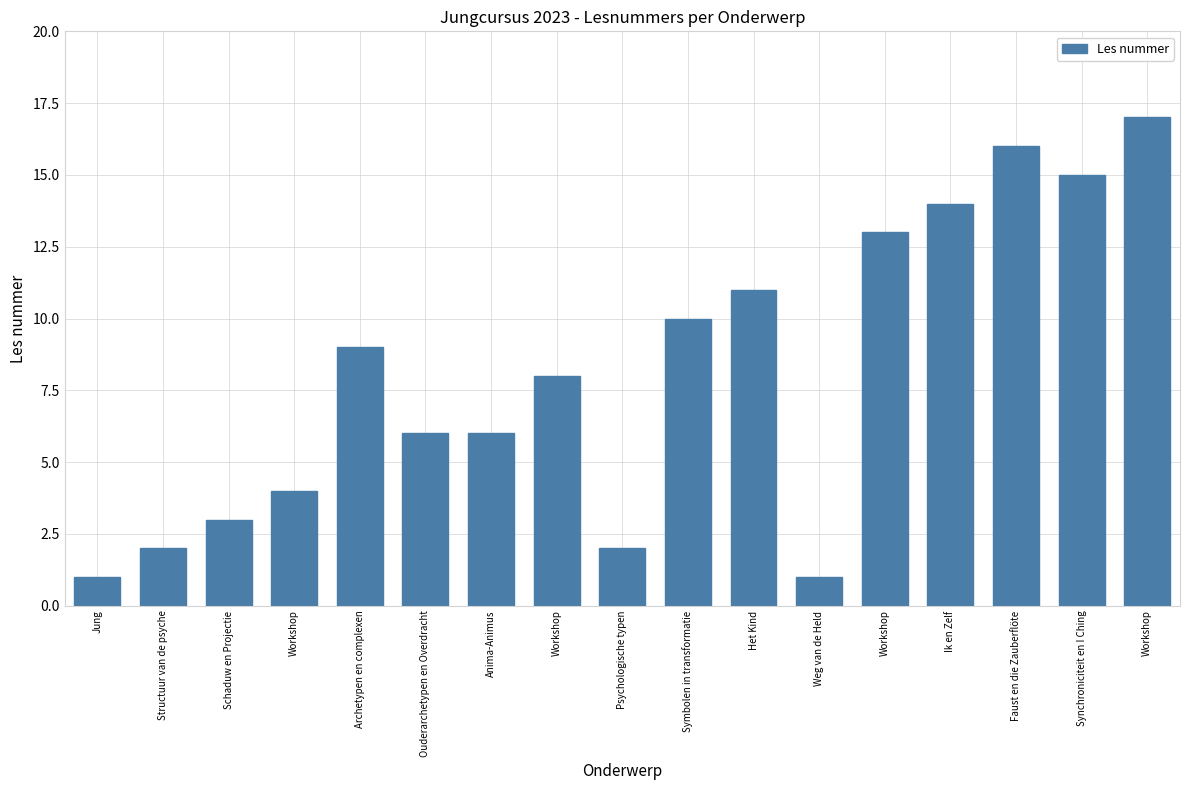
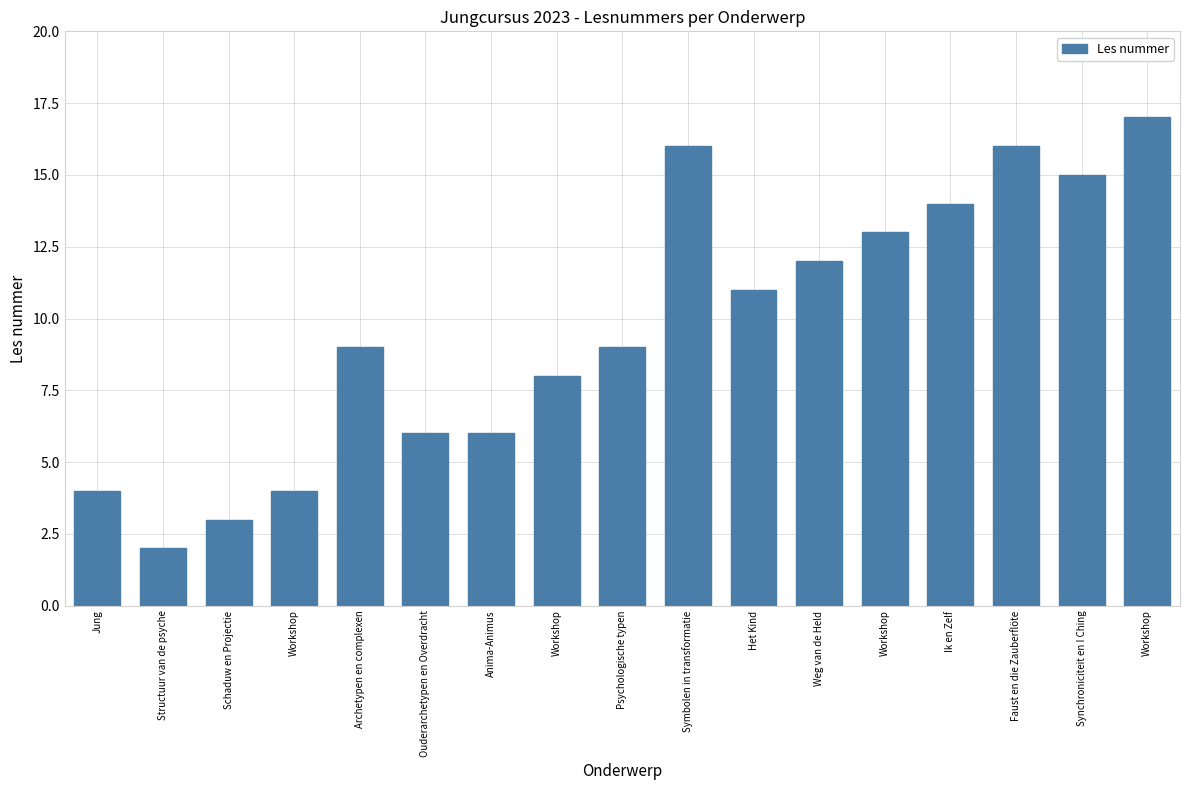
  {
-   "Jung": 1,
+   "Jung": 4,
    "Structuur van de psyche": 2,
    "Schaduw en Projectie": 3,
    "Archetypen en complexen": 9,
    "Ouderarchetypen en Overdracht": 6,
    "Anima-Animus": 6,
-   "Psychologische typen": 2,
-   "Symbolen in transformatie": 10,
+   "Psychologische typen": 9,
+   "Symbolen in transformatie": 16,
    "Het Kind": 11,
-   "Weg van de Held": 1,
+   "Weg van de Held": 12,
    "Ik en Zelf": 14,
    "Faust en die Zauberflöte": 16,
    "Synchroniciteit en I Ching": 15
  }
